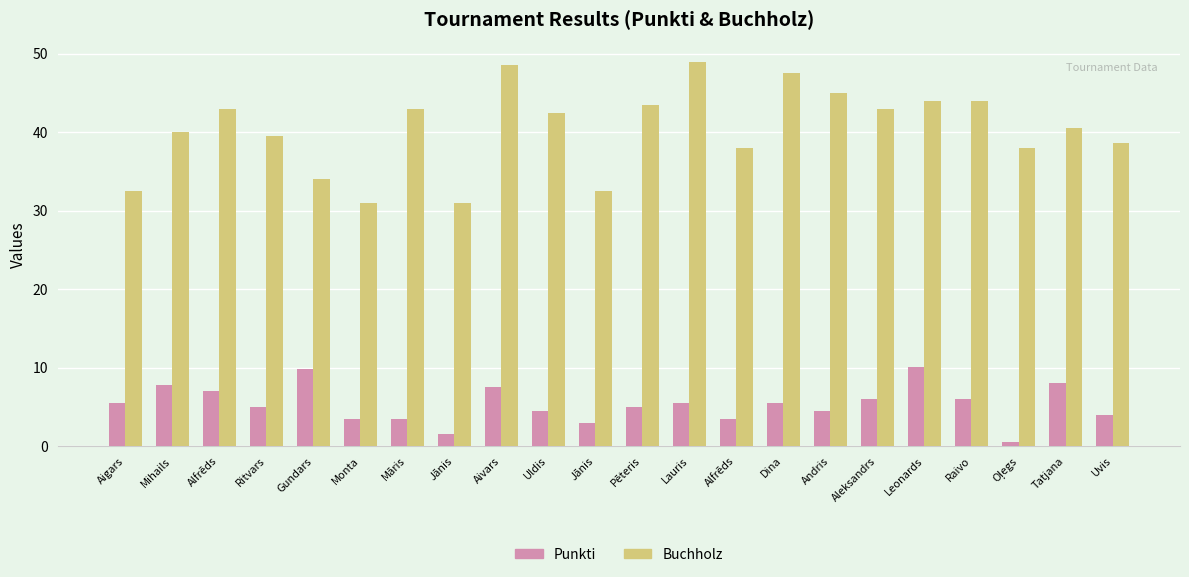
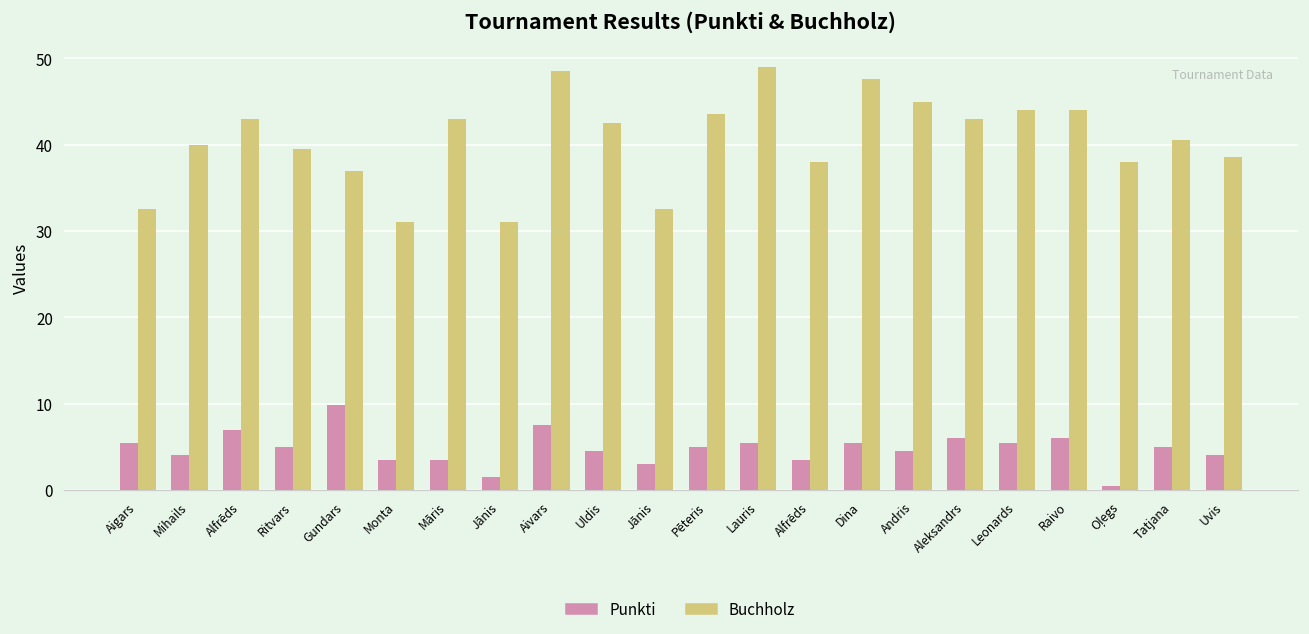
  {
    "Punkti": {
      "Aigars": 6,
-     "Mihails": 8,
+     "Mihails": 4,
      "Ritvars": 5,
      "Gundars": 10,
      "Monta": 4,
      "Māris": 4,
      "Aivars": 8,
      "Uldis": 5,
      "Pēteris": 5,
      "Lauris": 6,
      "Dina": 6,
      "Andris": 5,
      "Aleksandrs": 6,
-     "Leonards": 10,
+     "Leonards": 6,
      "Raivo": 6,
      "Oļegs": 1,
-     "Tatjana": 8,
+     "Tatjana": 5,
      "Uvis": 4
    },
    "Buchholz": {
      "Aigars": 33,
      "Mihails": 40,
      "Ritvars": 40,
-     "Gundars": 34,
+     "Gundars": 37,
      "Monta": 31,
      "Māris": 43,
      "Aivars": 49,
      "Uldis": 43,
      "Pēteris": 44,
      "Lauris": 49,
      "Dina": 48,
      "Andris": 45,
      "Aleksandrs": 43,
      "Leonards": 44,
      "Raivo": 44,
      "Oļegs": 38,
      "Tatjana": 41,
      "Uvis": 39
    }
  }
